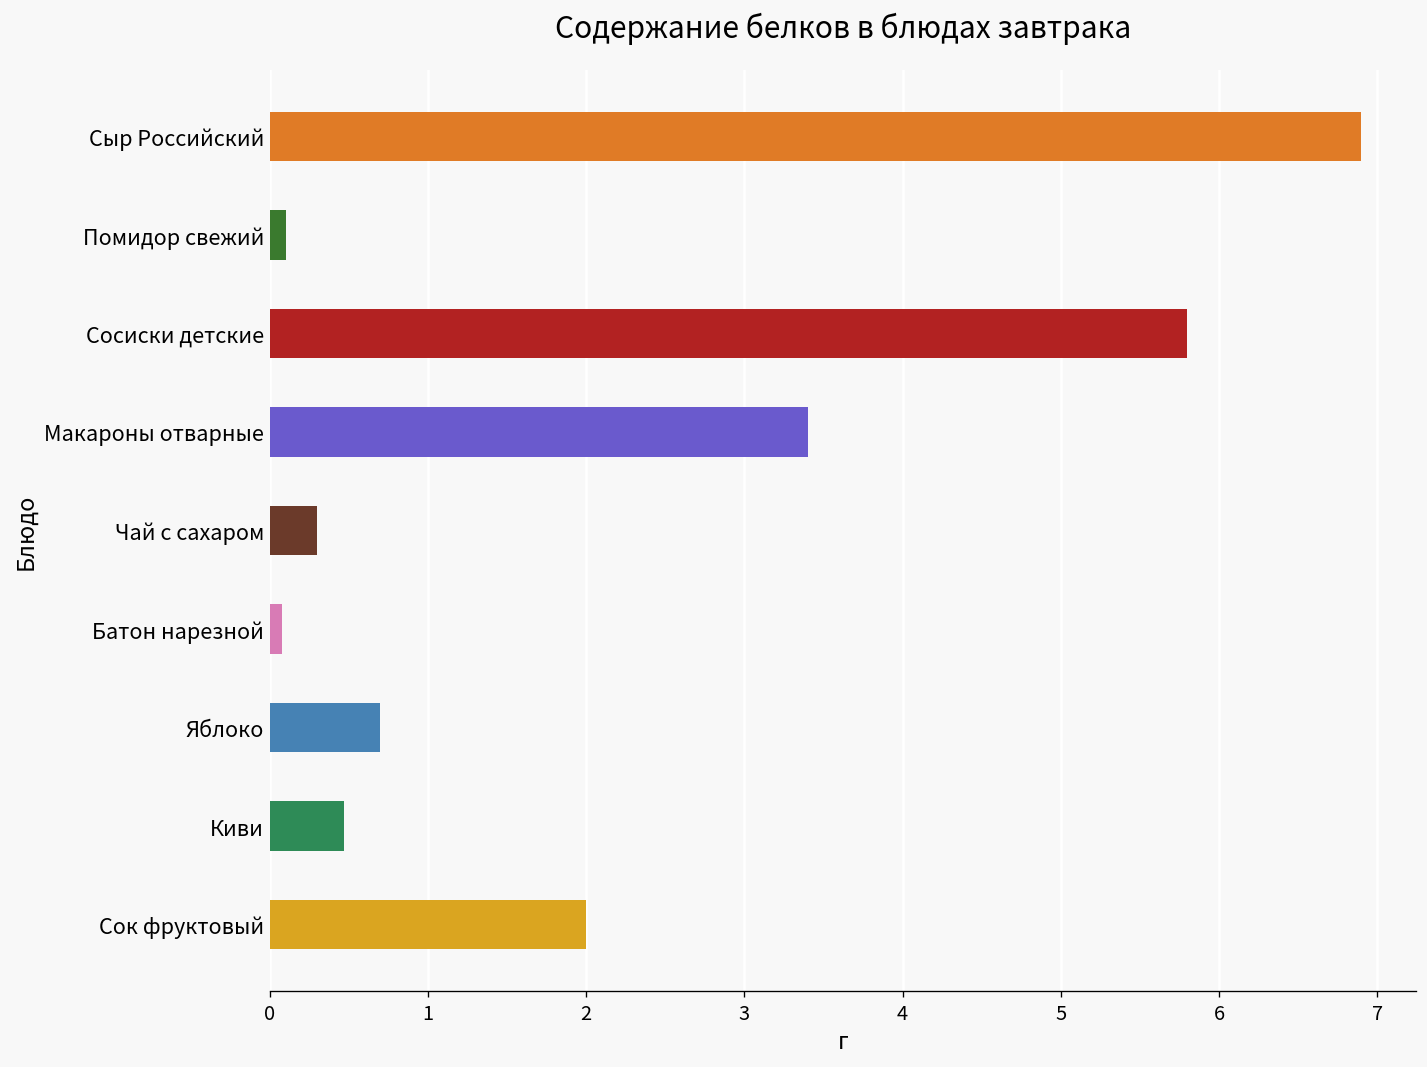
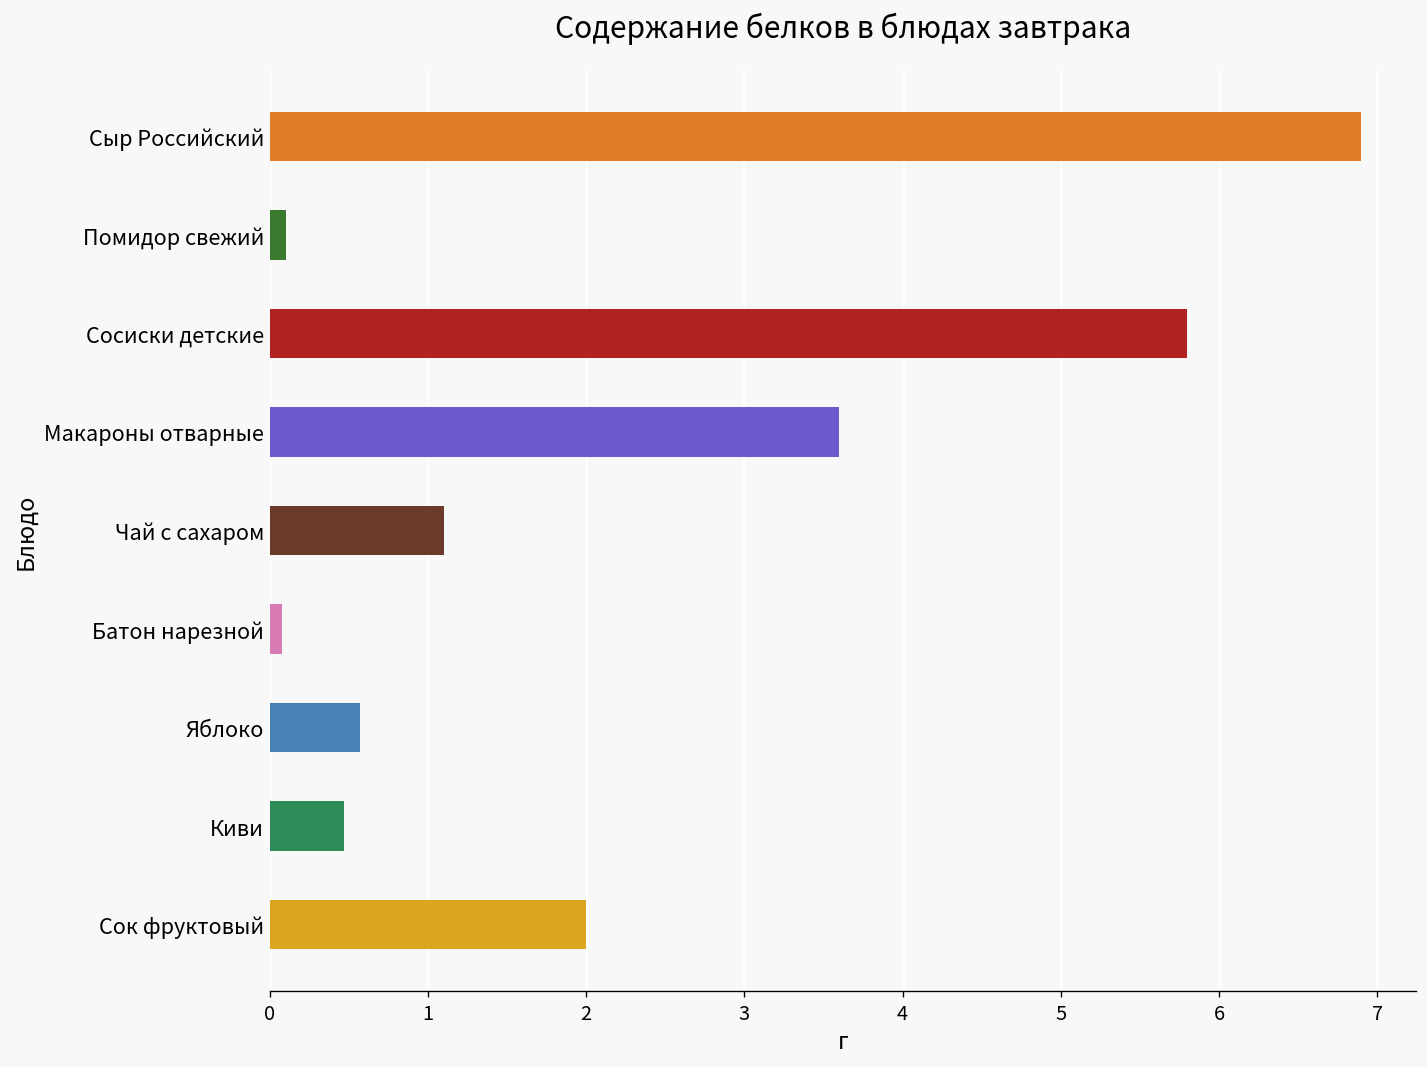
  {
    "Сыр Российский": 6.90,
    "Помидор свежий": 0.10,
    "Сосиски детские": 5.80,
-   "Макароны отварные": 3.4,
-   "Чай с сахаром": 0.3,
+   "Макароны отварные": 3.6,
+   "Чай с сахаром": 1.1,
    "Батон нарезной": 0.08,
-   "Яблоко": 0.70,
+   "Яблоко": 0.57,
    "Киви": 0.47,
    "Сок фруктовый": 2.00
  }
